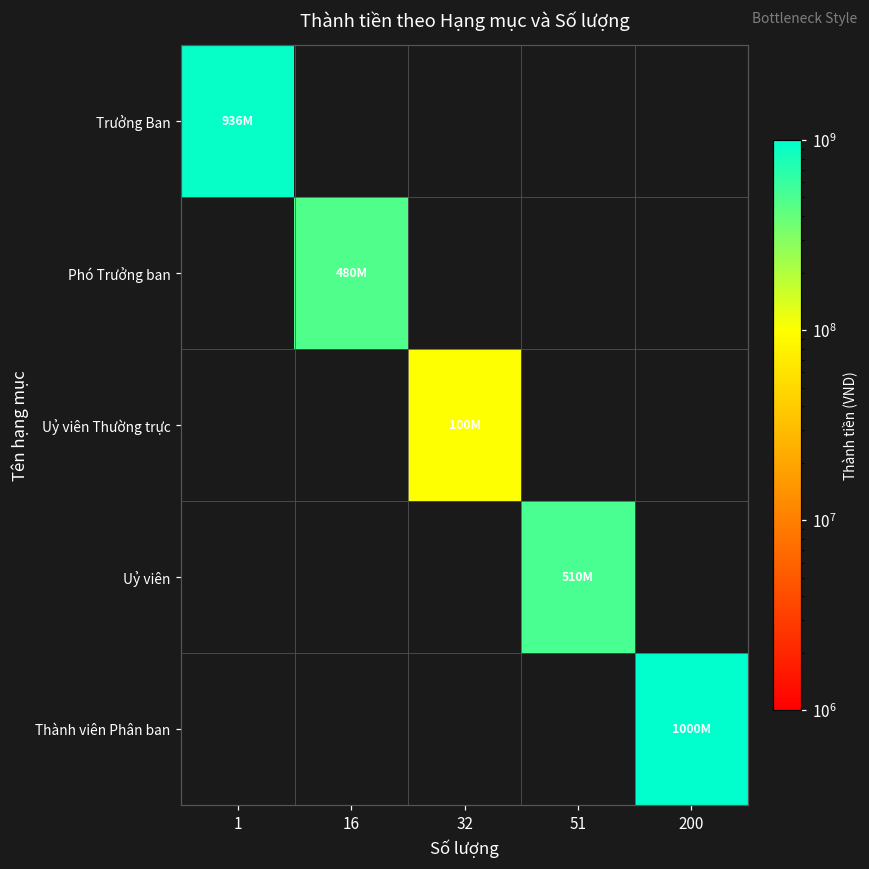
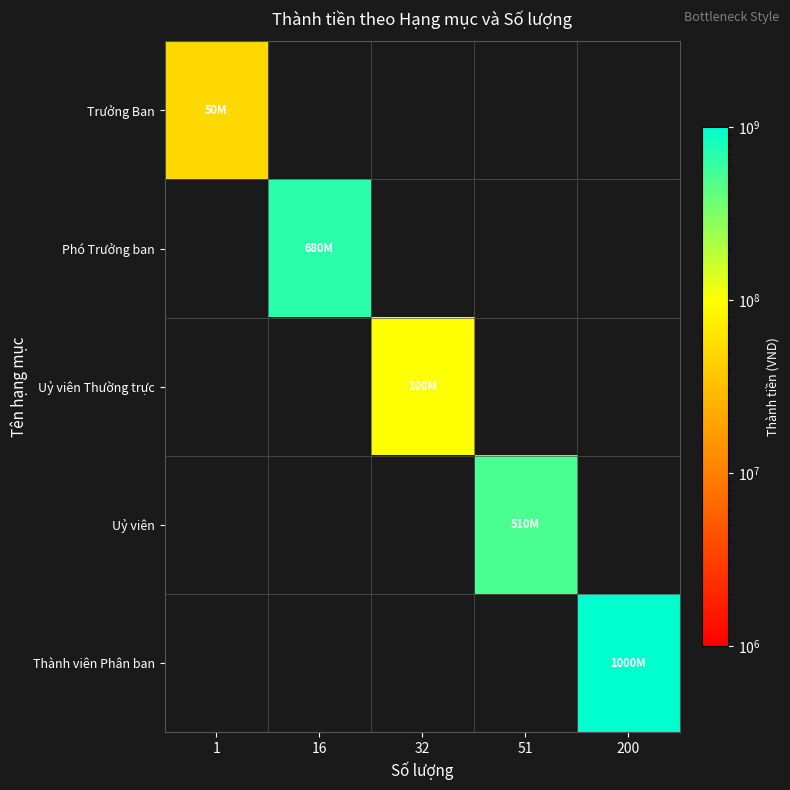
  {
    "Trưởng Ban": {
-     "1": "936M"
+     "1": "50M"
    },
    "Phó Trưởng ban": {
-     "16": "480M"
+     "16": "680M"
    },
    "Uỷ viên Thường trực": {
      "32": "100M"
    },
    "Uỷ viên": {
      "51": "510M"
    },
    "Thành viên Phân ban": {
      "200": "1000M"
    }
  }
